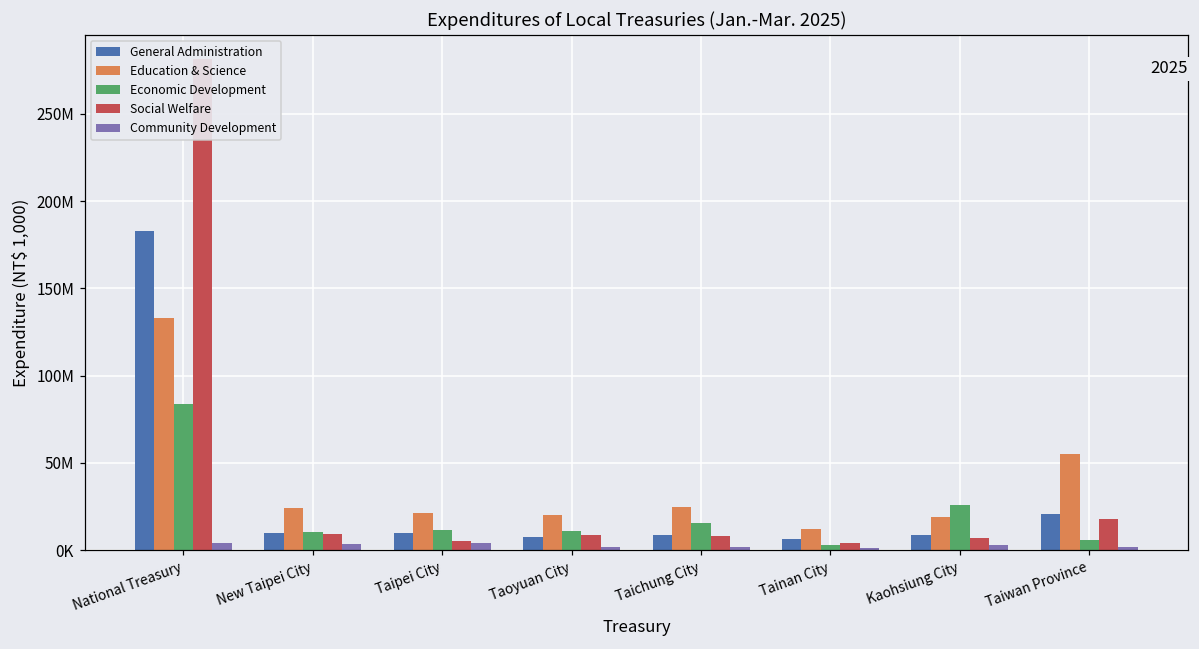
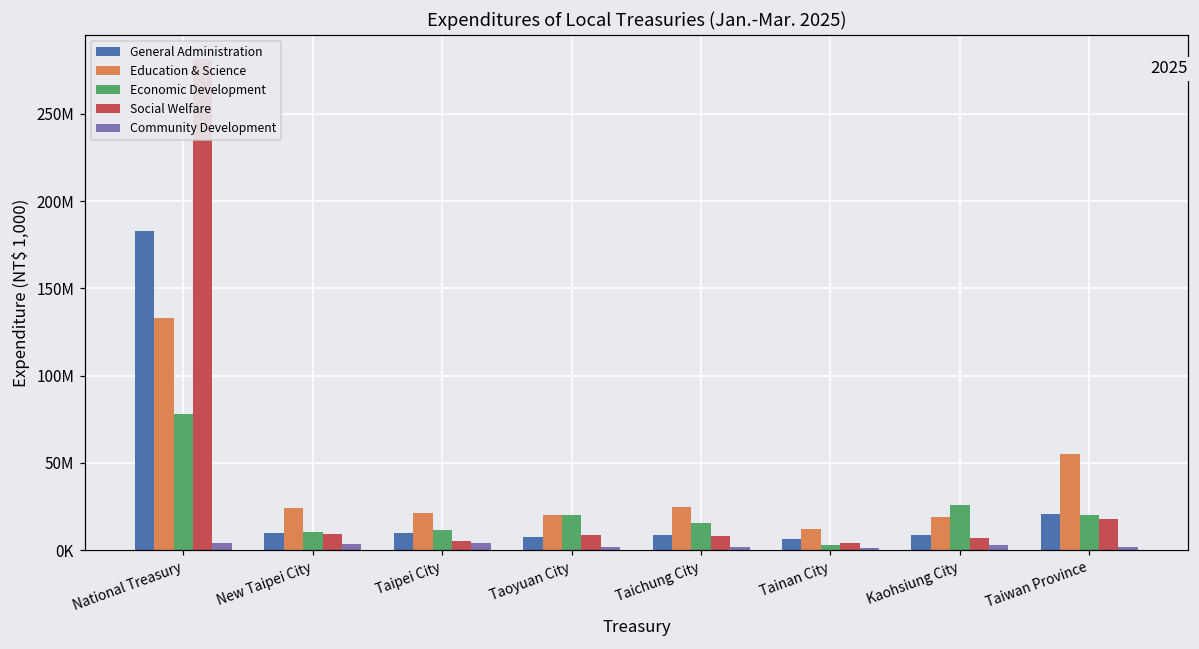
  {
    "Economic Development": {
-     "National Treasury": 84000000,
+     "National Treasury": 78000000,
      "New Taipei City": 10000000,
      "Taipei City": 12000000,
-     "Taoyuan City": 11000000,
+     "Taoyuan City": 20000000,
      "Taichung City": 16000000,
      "Tainan City": 3000000,
      "Kaohsiung City": 26000000,
-     "Taiwan Province": 6000000
+     "Taiwan Province": 20000000
    }
  }
